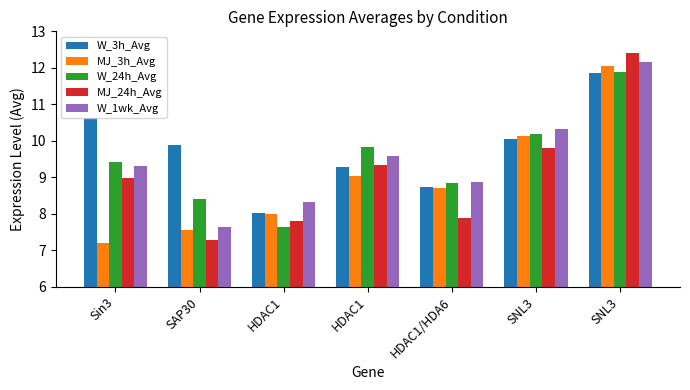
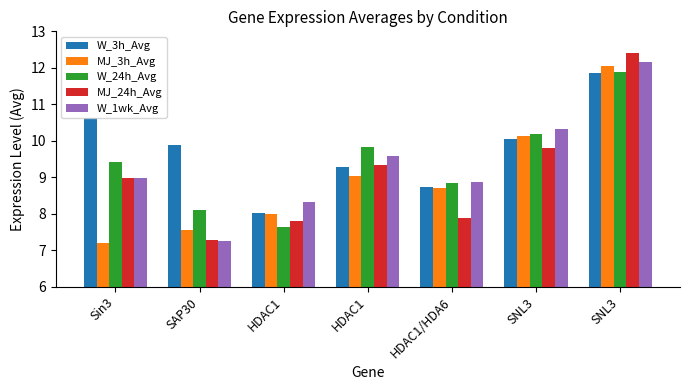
  {
    "W_3h_Avg": {
      "SAP30": 9.9,
      "HDAC1/HDA6": 8.7
    },
    "MJ_3h_Avg": {
      "Sin3": 7.2,
      "SAP30": 7.5,
      "HDAC1/HDA6": 8.7
    },
    "W_24h_Avg": {
      "Sin3": 9.4,
-     "SAP30": 8.4,
+     "SAP30": 8.1,
      "HDAC1/HDA6": 8.9
    },
    "MJ_24h_Avg": {
      "Sin3": 9.0,
      "SAP30": 7.3,
      "HDAC1/HDA6": 7.9
    },
    "W_1wk_Avg": {
-     "Sin3": 9.3,
-     "SAP30": 7.6,
+     "Sin3": 9.0,
+     "SAP30": 7.2,
      "HDAC1/HDA6": 8.9
    }
  }
